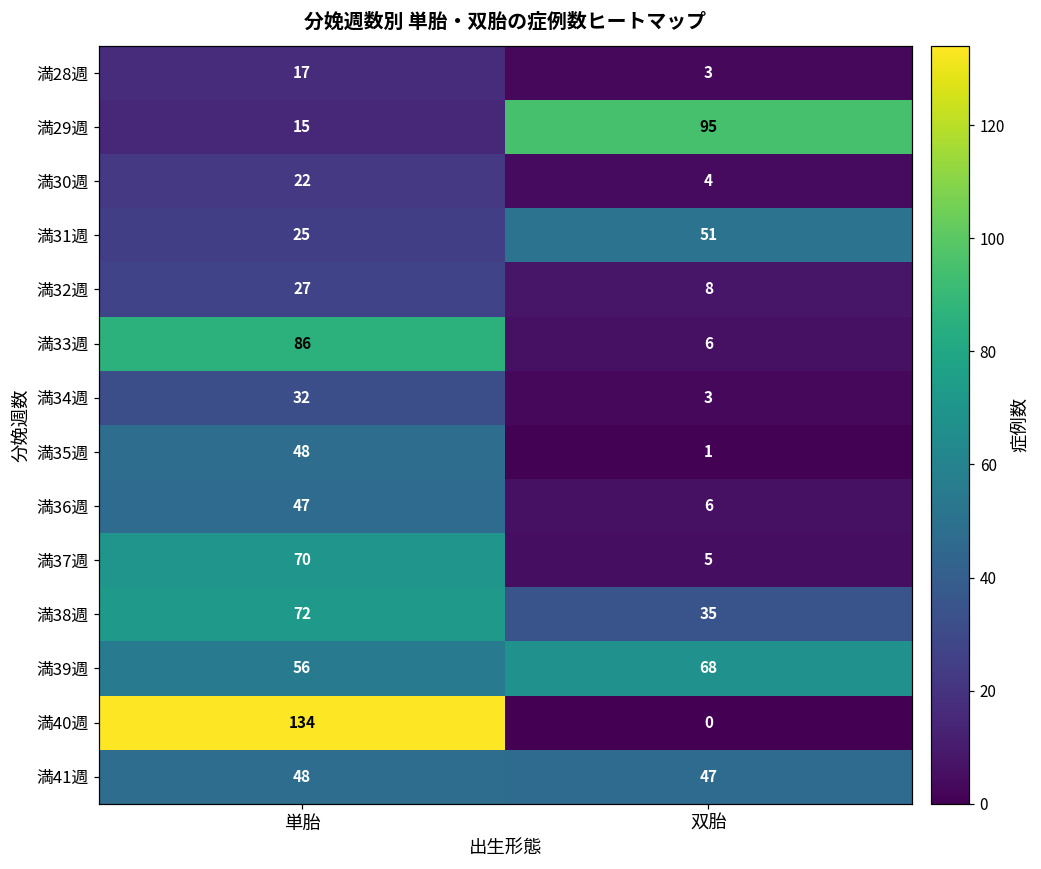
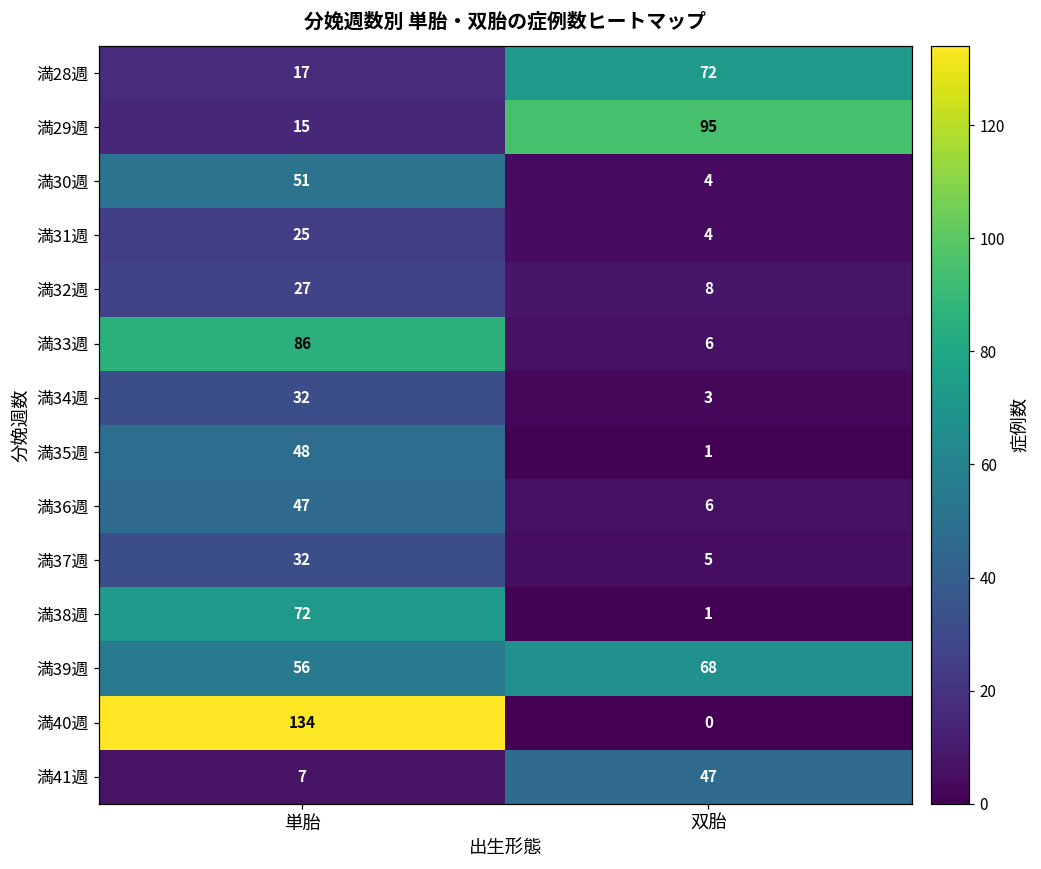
  {
    "満28週": {
      "単胎": 17,
-     "双胎": 3
+     "双胎": 72
    },
    "満29週": {
      "単胎": 15,
      "双胎": 95
    },
    "満30週": {
-     "単胎": 22,
+     "単胎": 51,
      "双胎": 4
    },
    "満31週": {
      "単胎": 25,
-     "双胎": 51
+     "双胎": 4
    },
    "満32週": {
      "単胎": 27,
      "双胎": 8
    },
    "満33週": {
      "単胎": 86,
      "双胎": 6
    },
    "満34週": {
      "単胎": 32,
      "双胎": 3
    },
    "満35週": {
      "単胎": 48,
      "双胎": 1
    },
    "満36週": {
      "単胎": 47,
      "双胎": 6
    },
    "満37週": {
-     "単胎": 70,
+     "単胎": 32,
      "双胎": 5
    },
    "満38週": {
      "単胎": 72,
-     "双胎": 35
+     "双胎": 1
    },
    "満39週": {
      "単胎": 56,
      "双胎": 68
    },
    "満40週": {
      "単胎": 134,
      "双胎": 0
    },
    "満41週": {
-     "単胎": 48,
+     "単胎": 7,
      "双胎": 47
    }
  }
